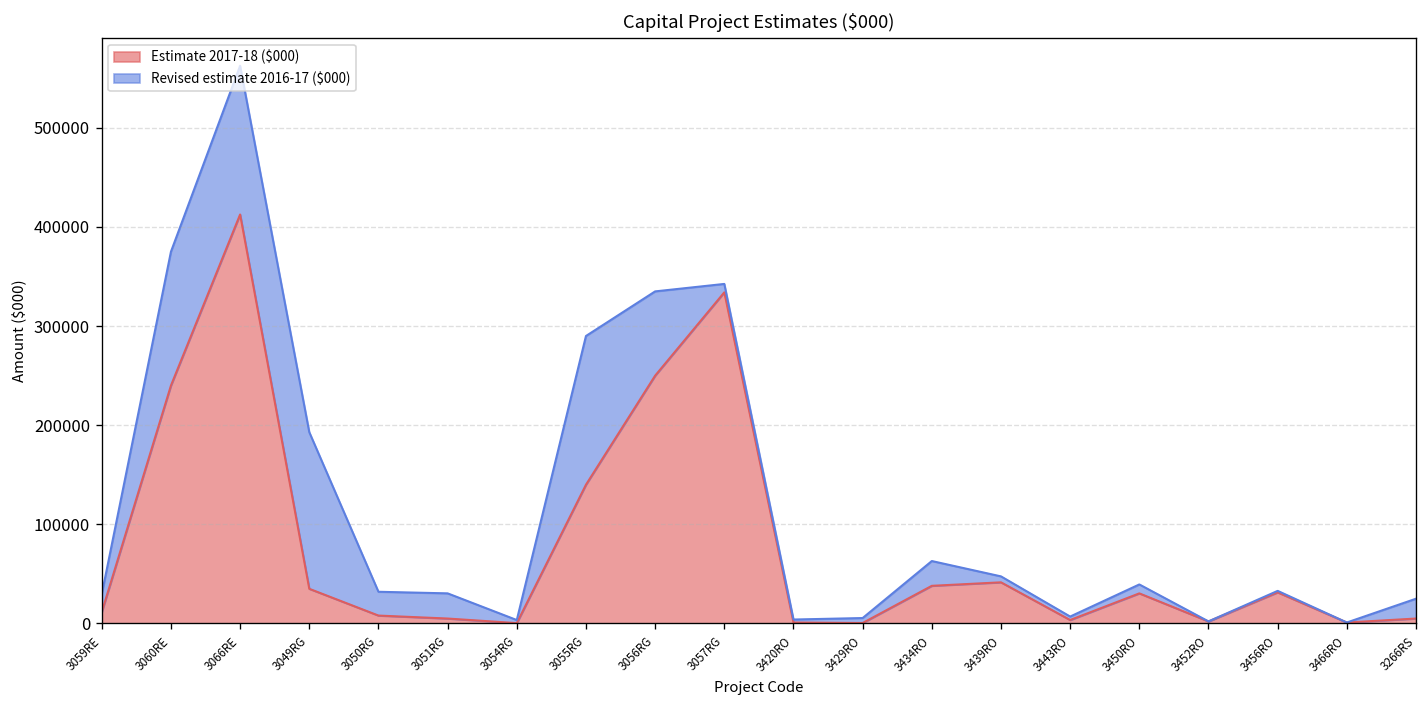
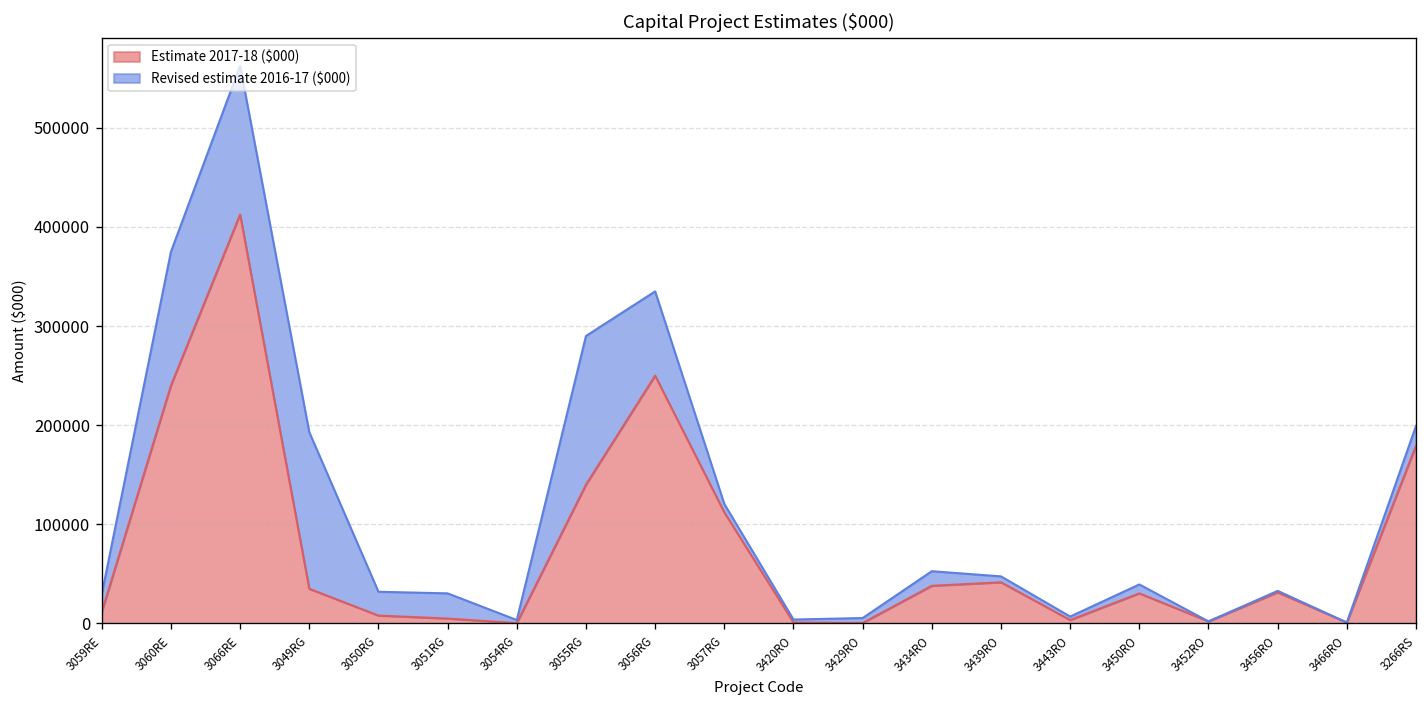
  {
    "Estimate 2017-18 ($000)": {
      "3059RE": 10000,
      "3060RE": 240000,
      "3066RE": 410000,
      "3049RG": 40000,
      "3050RG": 10000,
      "3051RG": 10000,
      "3055RG": 140000,
      "3056RG": 250000,
-     "3057RG": 330000,
+     "3057RG": 110000,
      "3429RO": 0,
      "3434RO": 40000,
      "3439RO": 40000,
      "3443RO": 0,
      "3450RO": 30000,
-     "3266RS": 10000
+     "3266RS": 180000
    },
    "Revised estimate 2016-17 ($000)": {
      "3059RE": 20000,
      "3060RE": 140000,
      "3049RG": 160000,
      "3050RG": 20000,
      "3051RG": 30000,
      "3055RG": 150000,
      "3056RG": 90000,
      "3057RG": 10000,
      "3429RO": 10000,
-     "3434RO": 30000,
+     "3434RO": 10000,
      "3439RO": 10000,
      "3443RO": 0,
      "3450RO": 10000,
      "3266RS": 20000
    }
  }
